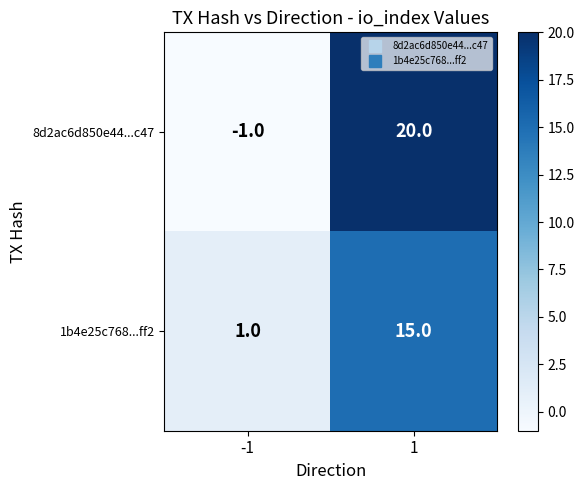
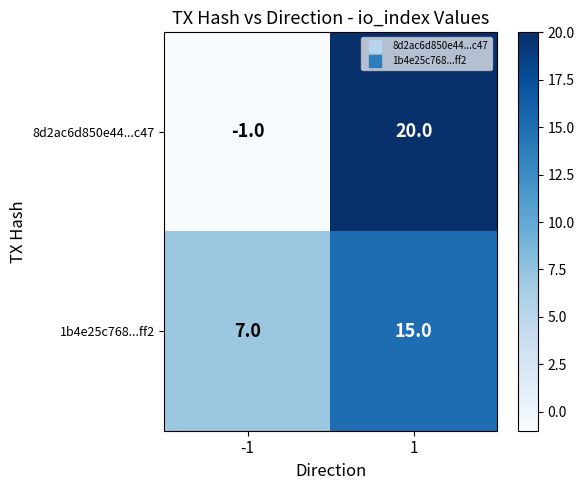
  {
    "8d2ac6d850e44...c47": {
      "-1": -1.0,
      "1": 20.0
    },
    "1b4e25c768...ff2": {
-     "-1": 1.0,
+     "-1": 7.0,
      "1": 15.0
    }
  }
